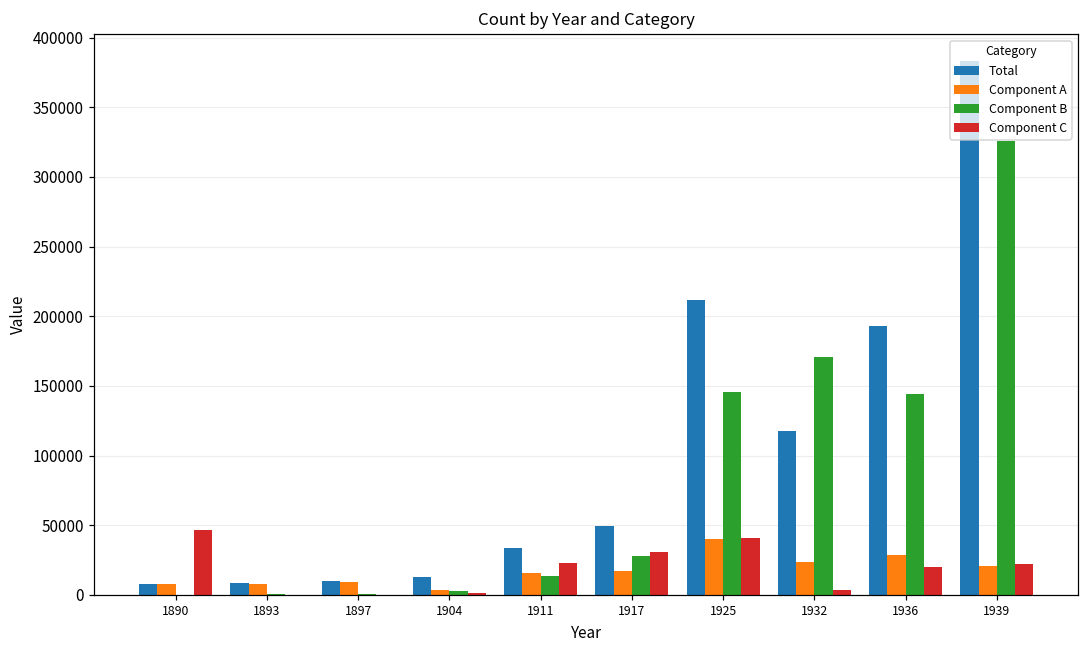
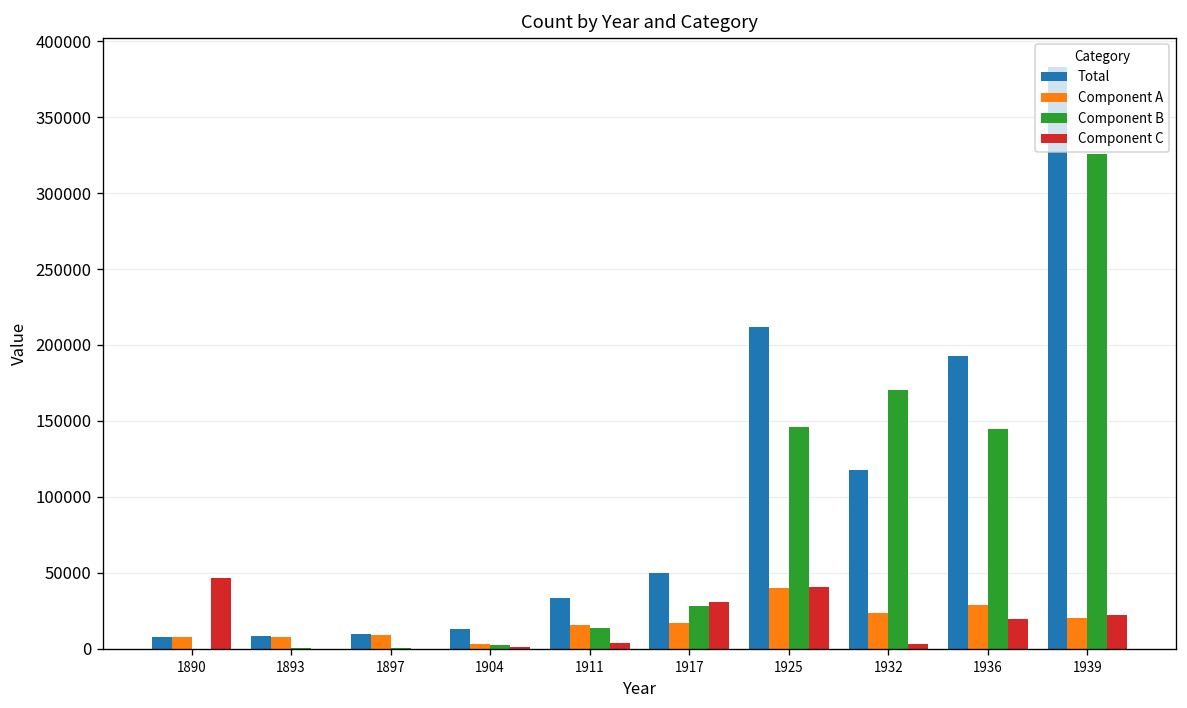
  {
    "Total": {
      "1890": 8000,
      "1893": 8000,
      "1897": 10000,
      "1904": 13000,
      "1911": 34000,
      "1917": 50000,
      "1925": 212000,
      "1932": 118000,
      "1936": 193000
    },
    "Component A": {
      "1890": 8000,
      "1893": 8000,
      "1897": 9000,
      "1904": 3000,
      "1911": 16000,
      "1917": 17000,
      "1925": 40000,
      "1932": 24000,
      "1936": 29000,
      "1939": 21000
    },
    "Component B": {
      "1904": 2000,
      "1911": 14000,
      "1917": 28000,
      "1925": 146000,
      "1932": 171000,
      "1936": 144000,
      "1939": 326000
    },
    "Component C": {
      "1890": 47000,
      "1893": 0,
      "1897": 0,
-     "1911": 23000,
+     "1911": 4000,
      "1917": 31000,
      "1925": 41000,
      "1932": 3000,
      "1936": 20000,
      "1939": 22000
    }
  }
